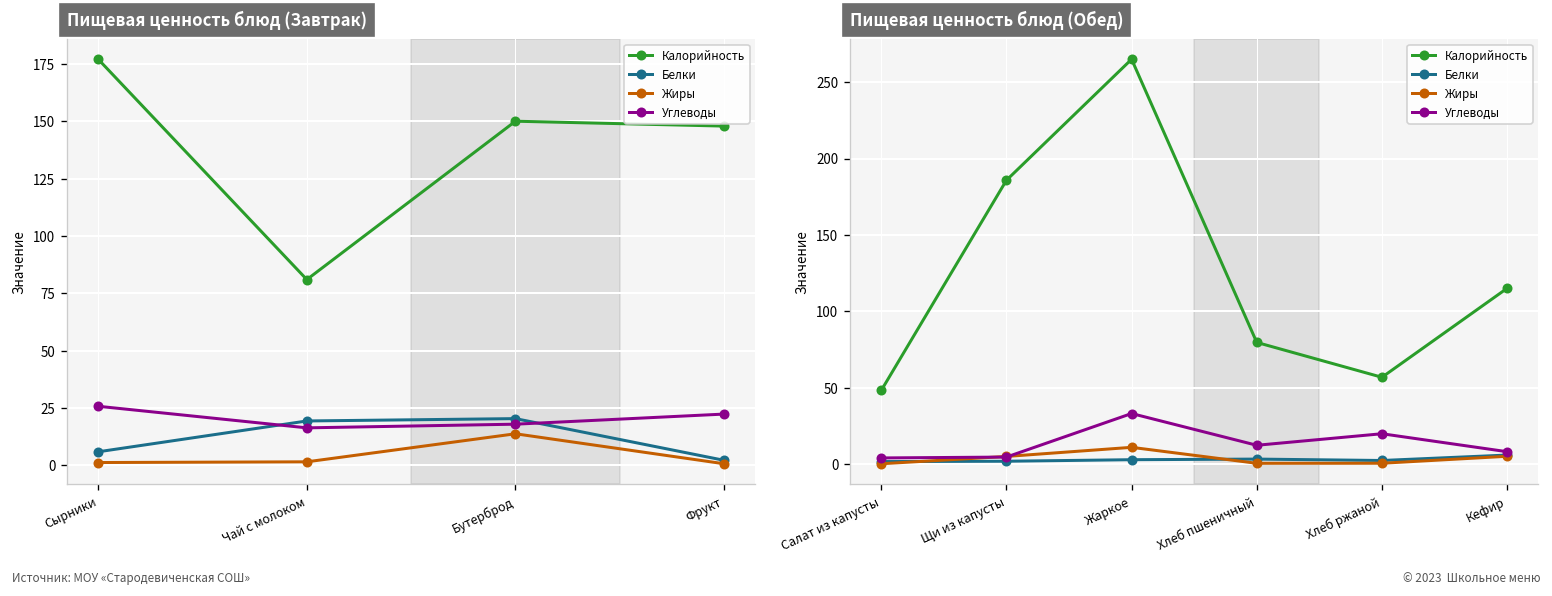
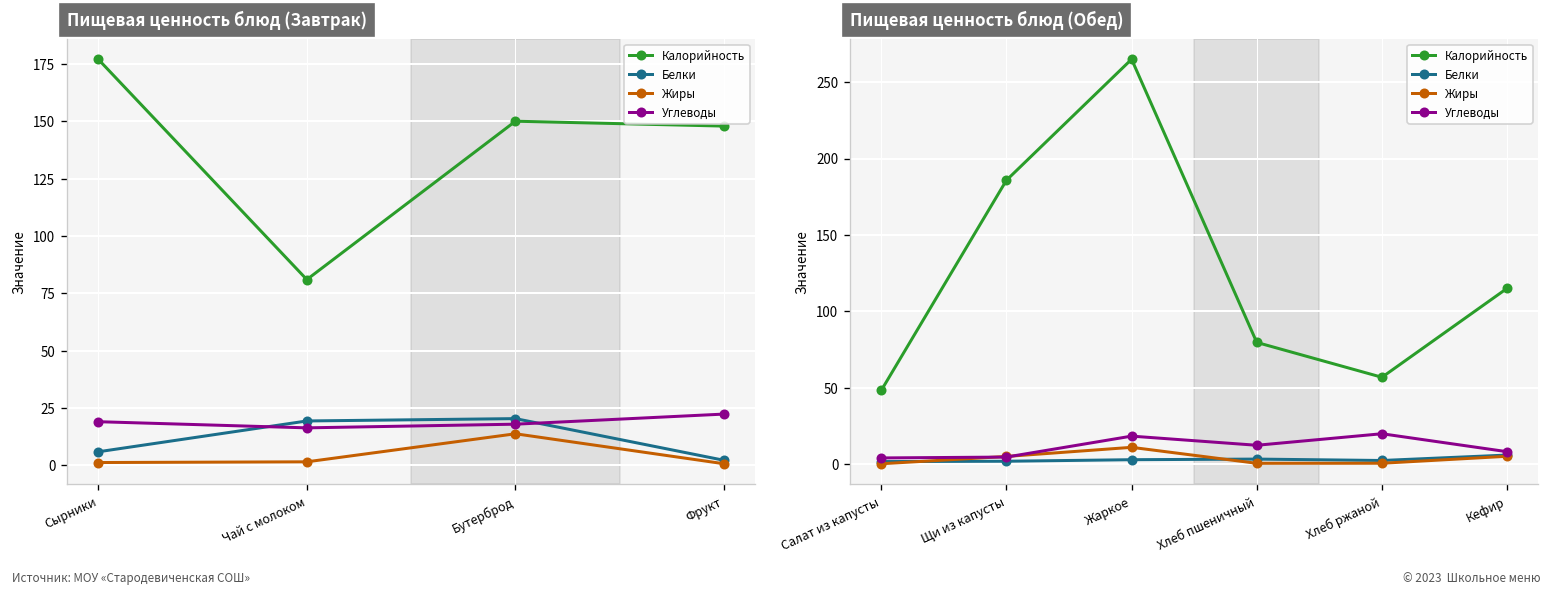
  {
    "Пищевая ценность блюд (Завтрак)": {
      "Калорийность": {
        "Сырники": 177,
        "Чай с молоком": 81,
        "Бутерброд": 150,
        "Фрукт": 148
      },
      "Белки": {
        "Сырники": 6,
        "Чай с молоком": 19,
        "Бутерброд": 20,
        "Фрукт": 2
      },
      "Жиры": {
        "Сырники": 1,
        "Чай с молоком": 2,
        "Бутерброд": 14,
        "Фрукт": 1
      },
      "Углеводы": {
-       "Сырники": 26,
+       "Сырники": 19,
        "Чай с молоком": 16,
        "Бутерброд": 18,
        "Фрукт": 22
      }
    },
    "Пищевая ценность блюд (Обед)": {
      "Калорийность": {
        "Салат из капусты": 48,
        "Щи из капусты": 186,
        "Жаркое": 265,
        "Хлеб пшеничный": 80,
        "Хлеб ржаной": 57,
        "Кефир": 115
      },
      "Белки": {
        "Щи из капусты": 2,
        "Жаркое": 3,
        "Хлеб пшеничный": 3
      },
      "Жиры": {
        "Жаркое": 11,
        "Хлеб пшеничный": 0
      },
      "Углеводы": {
        "Салат из капусты": 4,
-       "Жаркое": 33,
+       "Жаркое": 18,
        "Хлеб пшеничный": 12,
        "Хлеб ржаной": 20,
        "Кефир": 8
      }
    }
  }
